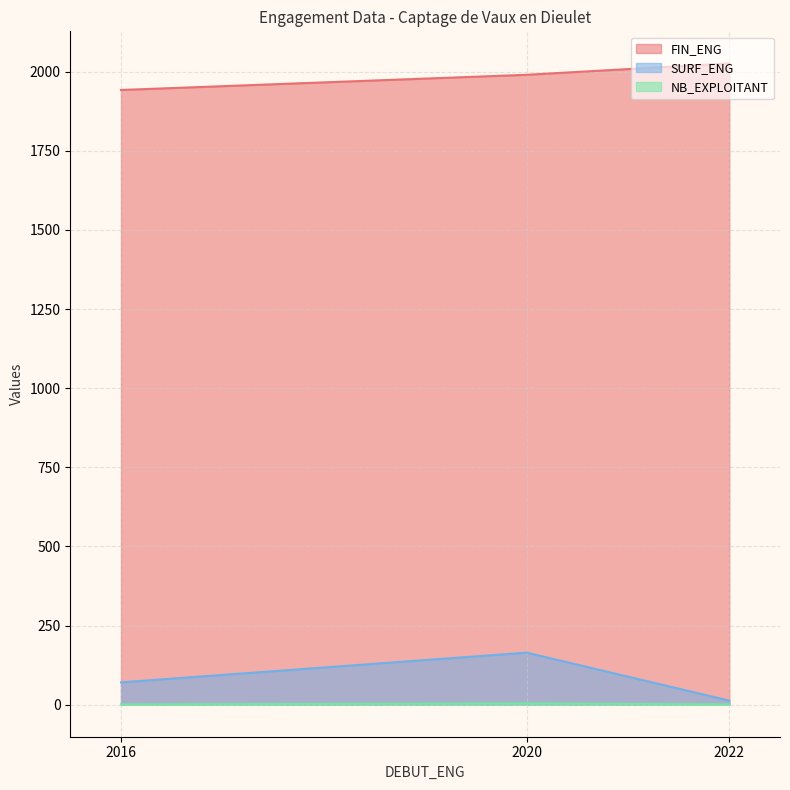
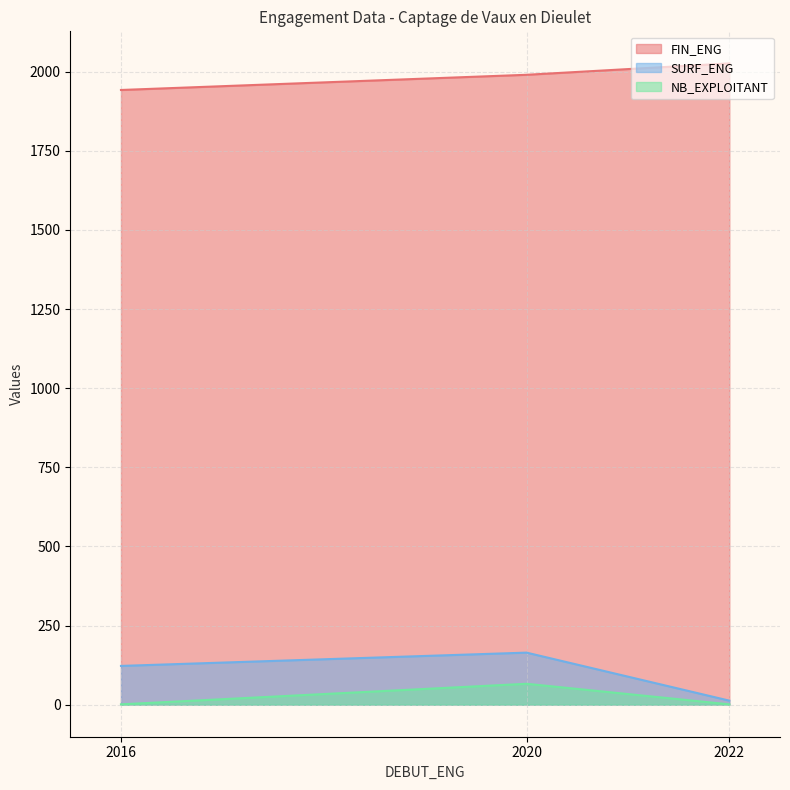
  {
    "FIN_ENG": {
      "2016": 1940,
      "2020": 1990
    },
    "SURF_ENG": {
-     "2016": 70,
+     "2016": 120,
      "2020": 160,
      "2022": 10
    },
    "NB_EXPLOITANT": {
      "2016": 0,
-     "2020": 0,
+     "2020": 70,
      "2022": 0
    }
  }
